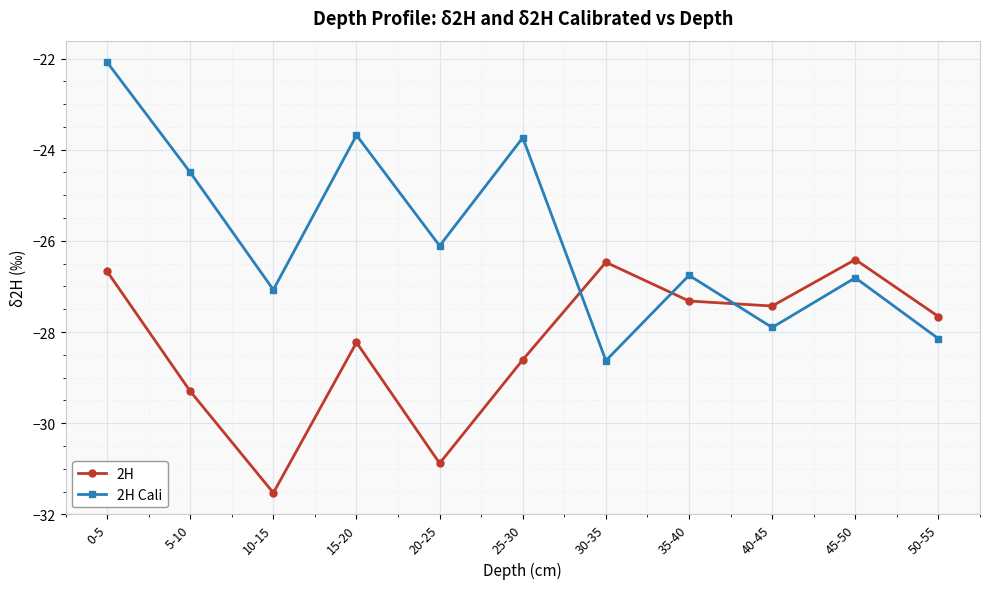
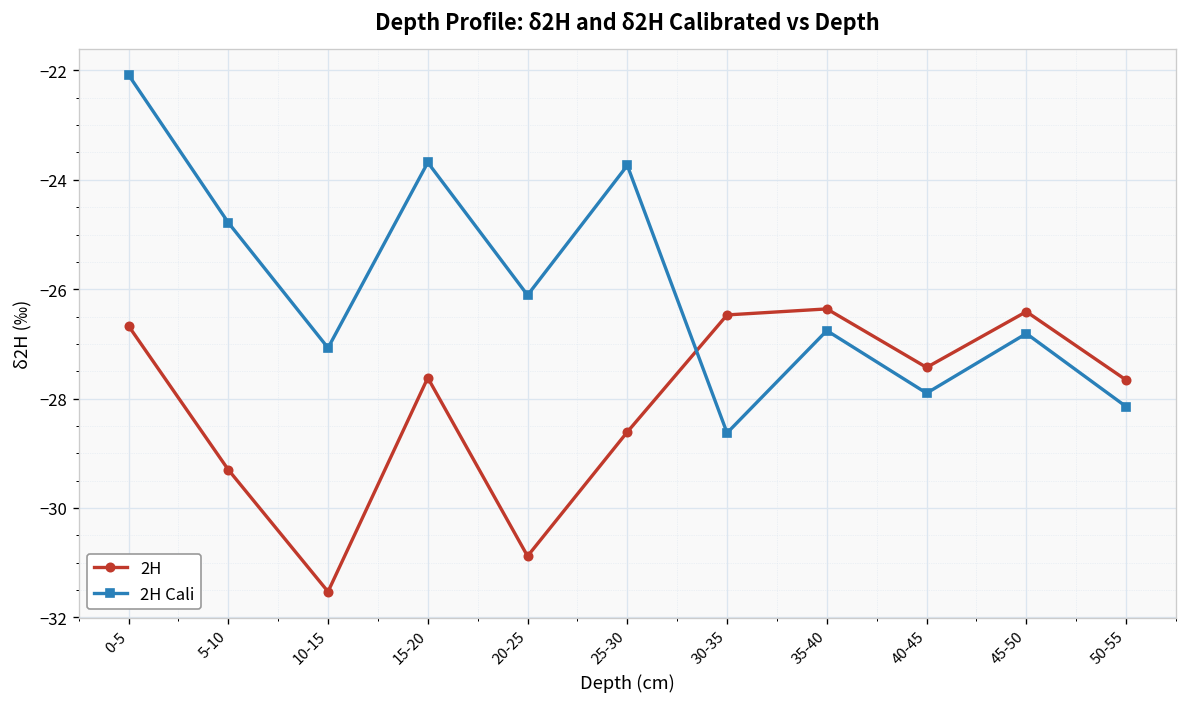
  {
    "2H": {
      "0-5": -26.7,
      "5-10": -29.3,
      "10-15": -31.5,
-     "15-20": -28.2,
+     "15-20": -27.6,
      "20-25": -30.9,
      "25-30": -28.6,
      "30-35": -26.5,
-     "35-40": -27.3,
+     "35-40": -26.4,
      "40-45": -27.4,
      "45-50": -26.4,
      "50-55": -27.7
    },
    "2H Cali": {
      "0-5": -22.1,
-     "5-10": -24.5,
+     "5-10": -24.8,
      "10-15": -27.1,
      "15-20": -23.7,
      "20-25": -26.1,
      "25-30": -23.7,
      "30-35": -28.6,
      "35-40": -26.8,
      "40-45": -27.9,
      "45-50": -26.8,
      "50-55": -28.1
    }
  }
